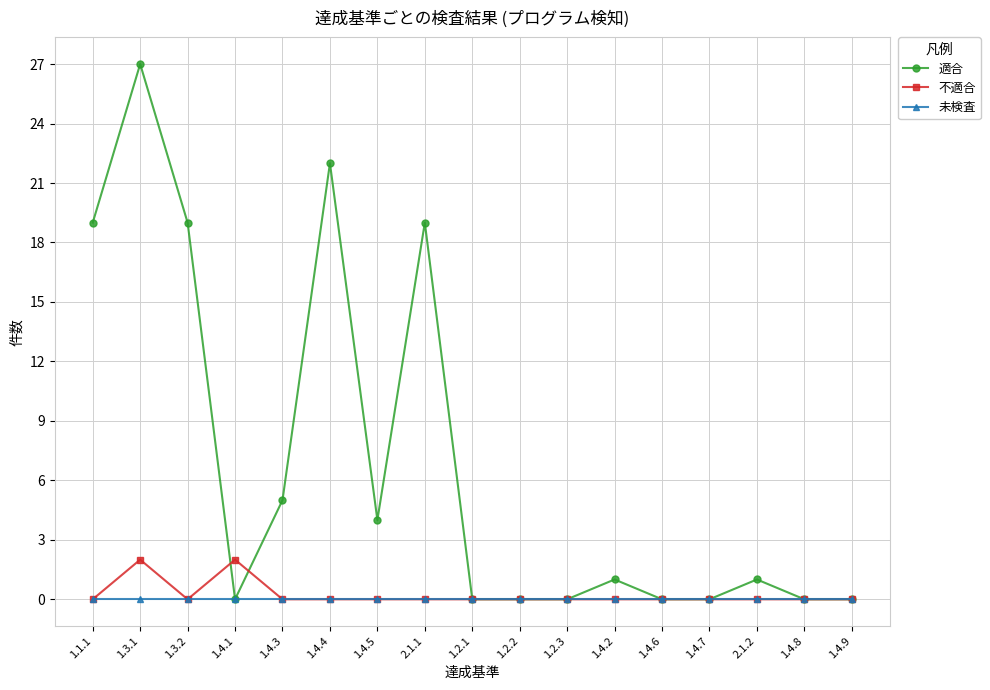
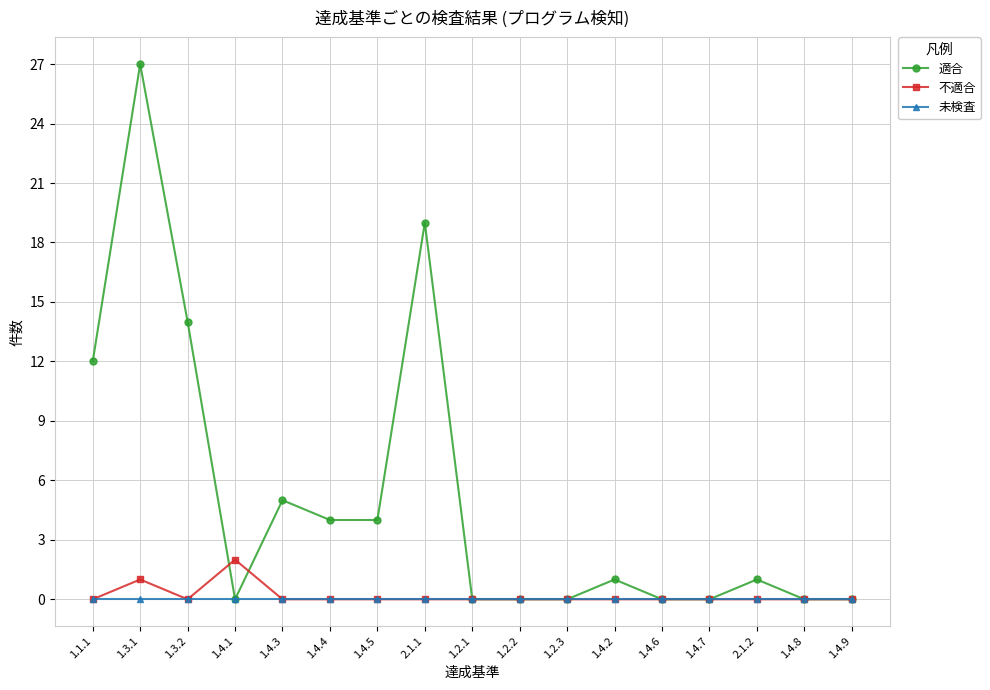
  {
    "適合": {
-     "1.1.1": 19,
+     "1.1.1": 12,
      "1.3.1": 27,
-     "1.3.2": 19,
+     "1.3.2": 14,
      "1.4.3": 5,
-     "1.4.4": 22,
+     "1.4.4": 4,
      "1.4.5": 4,
      "2.1.1": 19,
      "1.4.2": 1,
      "2.1.2": 1
    },
    "不適合": {
-     "1.3.1": 2,
+     "1.3.1": 1,
      "1.4.1": 2
    },
    "未検査": {
      "1.3.1": 0
    }
  }
